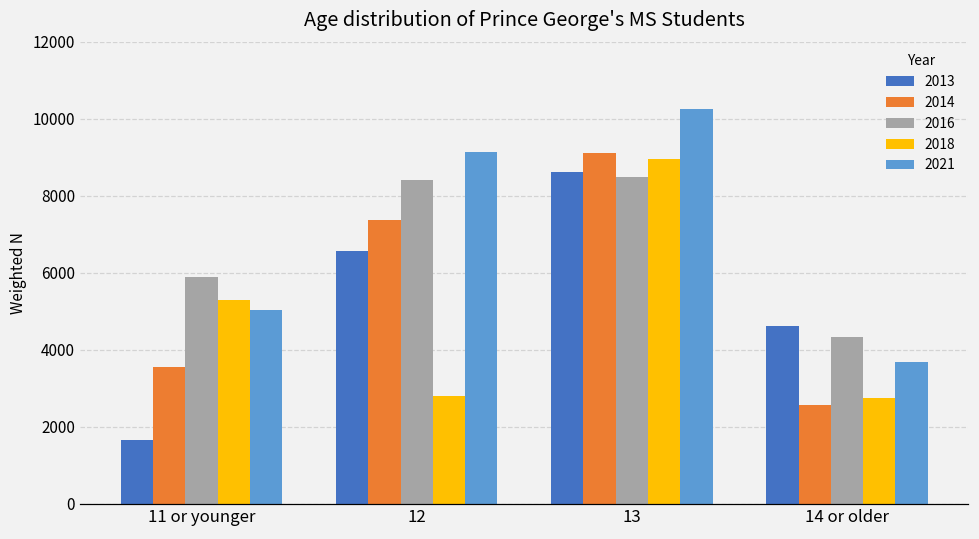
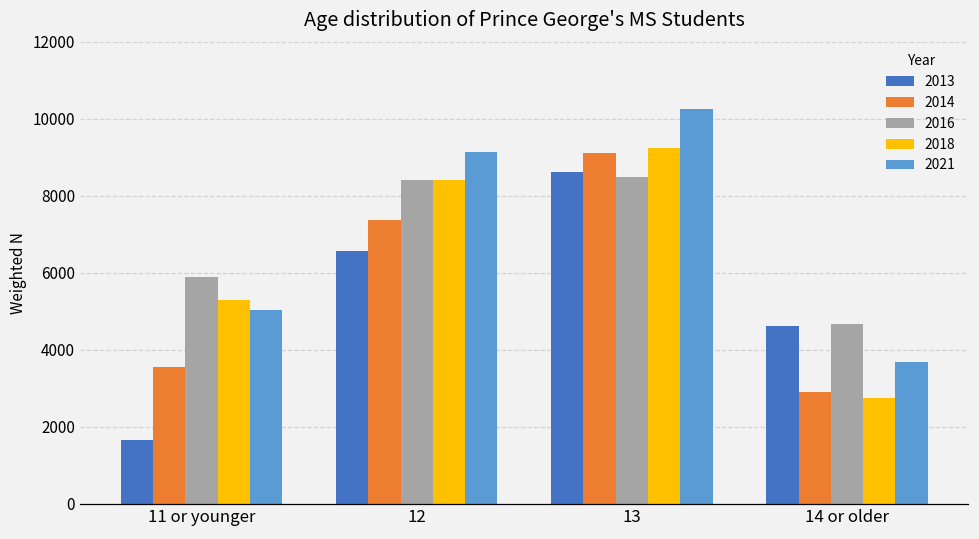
  {
    "2014": {
      "11 or younger": 3600,
      "12": 7400,
      "13": 9100,
-     "14 or older": 2600
+     "14 or older": 2900
    },
    "2016": {
      "11 or younger": 5900,
      "12": 8400,
      "13": 8500,
-     "14 or older": 4300
+     "14 or older": 4700
    },
    "2018": {
      "11 or younger": 5300,
-     "12": 2800,
-     "13": 9000,
+     "12": 8400,
+     "13": 9200,
      "14 or older": 2800
    }
  }
